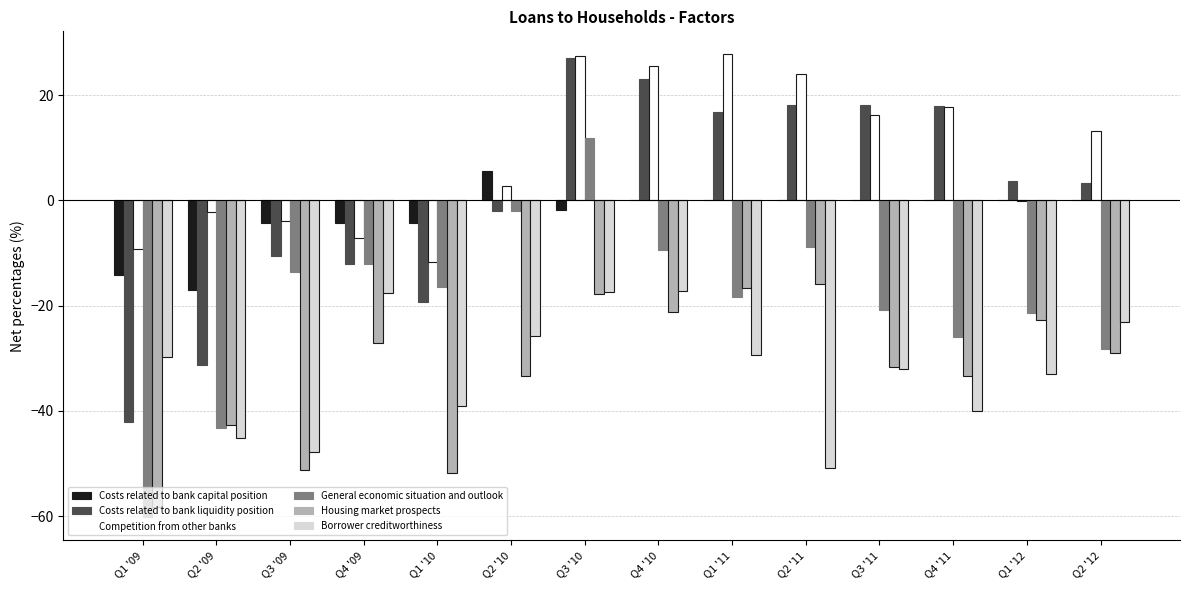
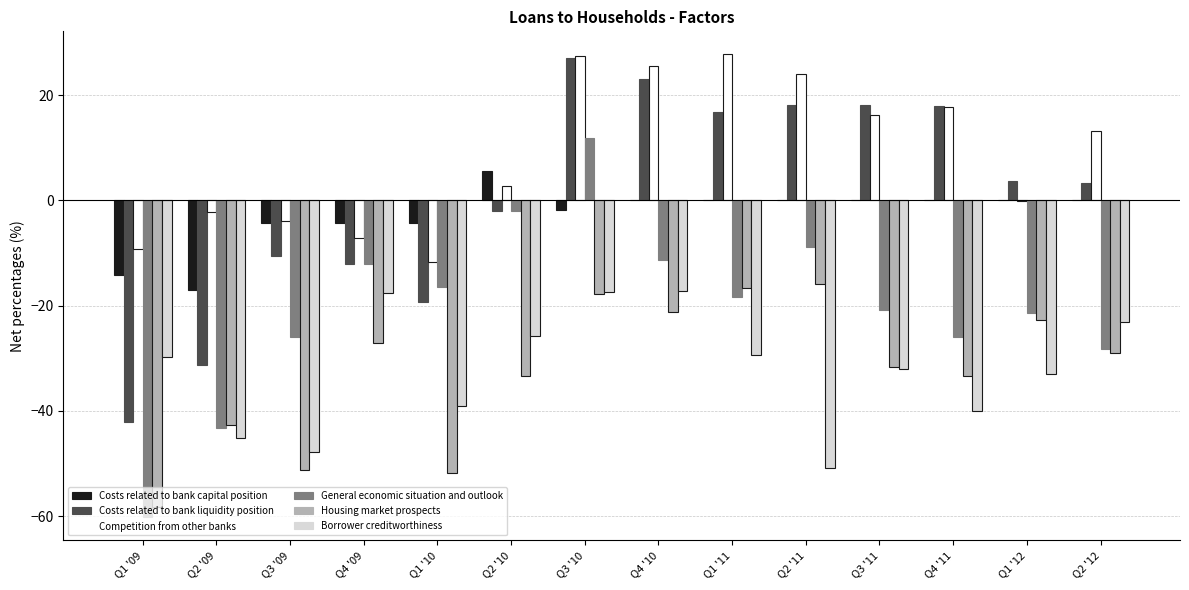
  {
    "Costs related to bank capital position": {
      "Q1 '09": -14,
      "Q2 '09": -17,
      "Q3 '09": -4,
      "Q4 '09": -4,
      "Q1 '10": -4,
      "Q2 '10": 6,
      "Q3 '10": -2,
      "Q4 '10": 0,
      "Q1 '11": 0,
      "Q2 '11": 0,
      "Q3 '11": 0,
      "Q4 '11": 0,
      "Q1 '12": 0,
      "Q2 '12": 0
    },
    "Costs related to bank liquidity position": {
      "Q1 '09": -42,
      "Q2 '09": -31,
      "Q3 '09": -11,
      "Q4 '09": -12,
      "Q1 '10": -19,
      "Q2 '10": -2,
      "Q3 '10": 27,
      "Q4 '10": 23,
      "Q1 '11": 17,
      "Q2 '11": 18,
      "Q3 '11": 18,
      "Q4 '11": 18,
      "Q1 '12": 4,
      "Q2 '12": 3
    },
    "Competition from other banks": {
      "Q1 '09": -9,
      "Q2 '09": -2,
      "Q3 '09": -4,
      "Q4 '09": -7,
      "Q1 '10": -12,
      "Q2 '10": 3,
      "Q3 '10": 28,
      "Q4 '10": 26,
      "Q1 '11": 28,
      "Q2 '11": 24,
      "Q3 '11": 16,
      "Q4 '11": 18,
      "Q2 '12": 13
    },
    "General economic situation and outlook": {
      "Q2 '09": -43,
-     "Q3 '09": -14,
+     "Q3 '09": -26,
      "Q4 '09": -12,
      "Q1 '10": -17,
      "Q2 '10": -2,
      "Q3 '10": 12,
-     "Q4 '10": -9,
+     "Q4 '10": -11,
      "Q1 '11": -18,
      "Q2 '11": -9,
      "Q3 '11": -21,
      "Q4 '11": -26,
      "Q1 '12": -21,
      "Q2 '12": -28
    },
    "Housing market prospects": {
      "Q2 '09": -43,
      "Q3 '09": -51,
      "Q4 '09": -27,
      "Q1 '10": -52,
      "Q2 '10": -33,
      "Q3 '10": -18,
      "Q4 '10": -21,
      "Q1 '11": -17,
      "Q2 '11": -16,
      "Q3 '11": -32,
      "Q4 '11": -33,
      "Q1 '12": -23,
      "Q2 '12": -29
    },
    "Borrower creditworthiness": {
      "Q1 '09": -30,
      "Q2 '09": -45,
      "Q3 '09": -48,
      "Q4 '09": -18,
      "Q1 '10": -39,
      "Q2 '10": -26,
      "Q3 '10": -18,
      "Q4 '10": -17,
      "Q1 '11": -29,
      "Q2 '11": -51,
      "Q3 '11": -32,
      "Q4 '11": -40,
      "Q1 '12": -33,
      "Q2 '12": -23
    }
  }
